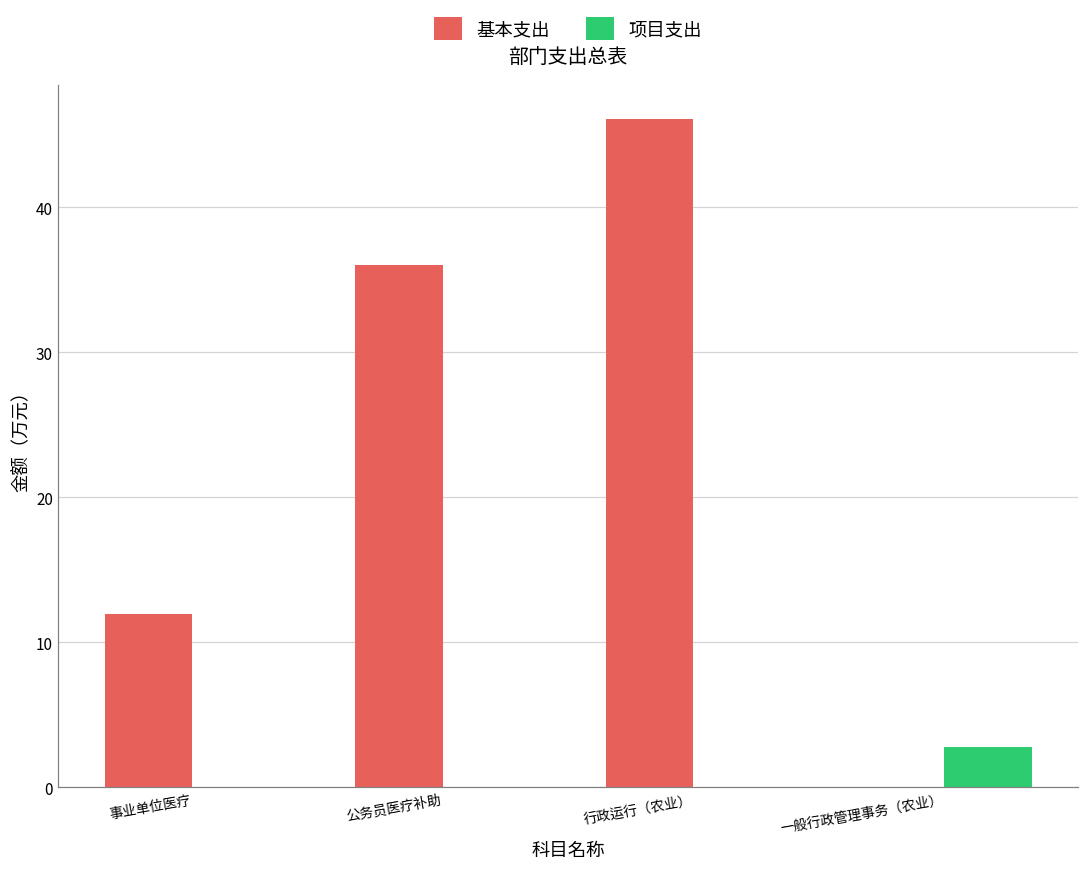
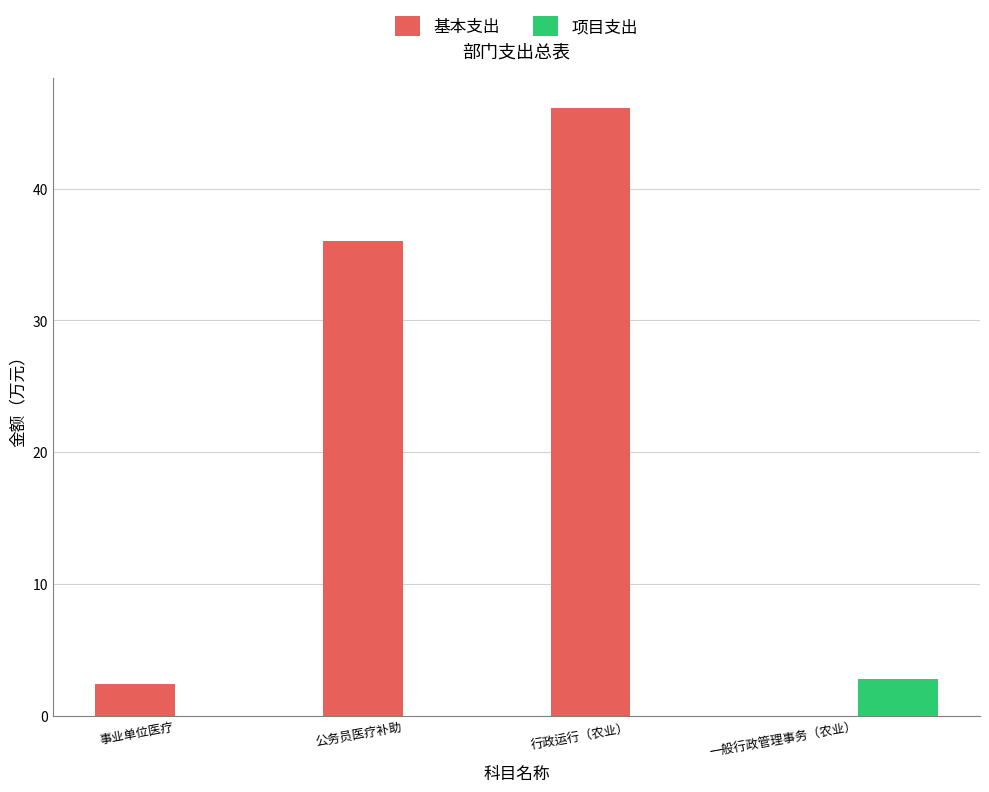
  {
    "基本支出": {
-     "事业单位医疗": 11.9,
+     "事业单位医疗": 2.4,
      "公务员医疗补助": 36.0,
      "行政运行（农业）": 46.1,
      "一般行政管理事务（农业）": 0.0
    },
    "项目支出": {
      "事业单位医疗": 0.0,
      "公务员医疗补助": 0.0,
      "行政运行（农业）": 0.0,
      "一般行政管理事务（农业）": 2.8
    }
  }
